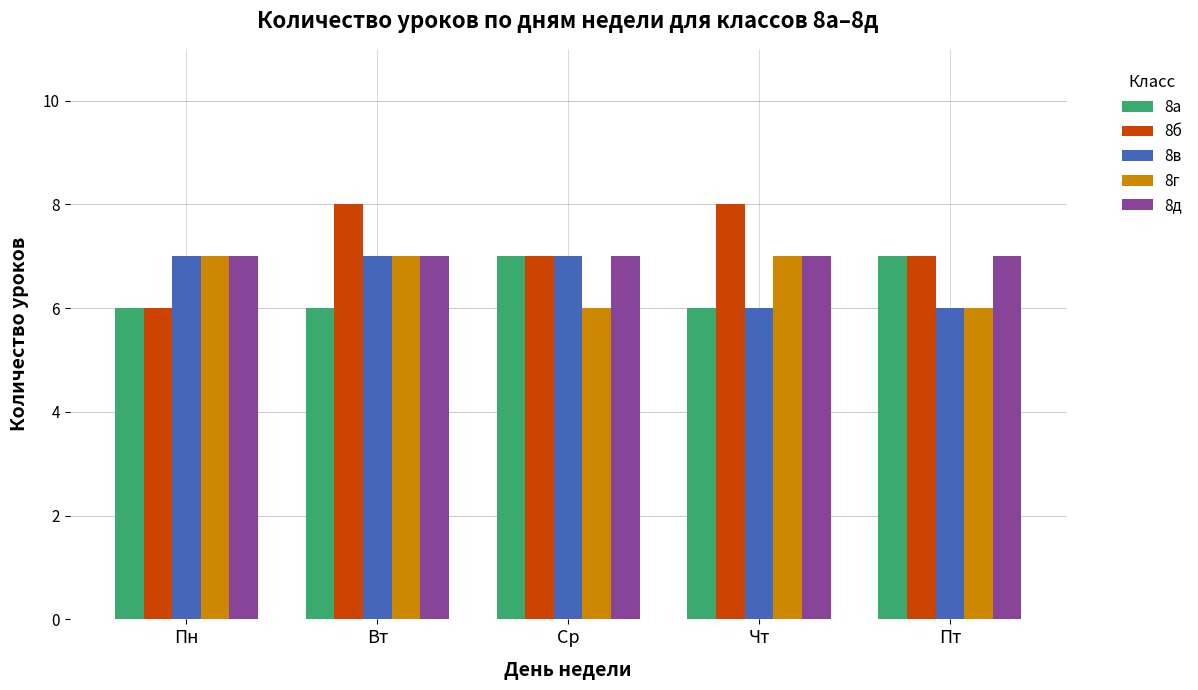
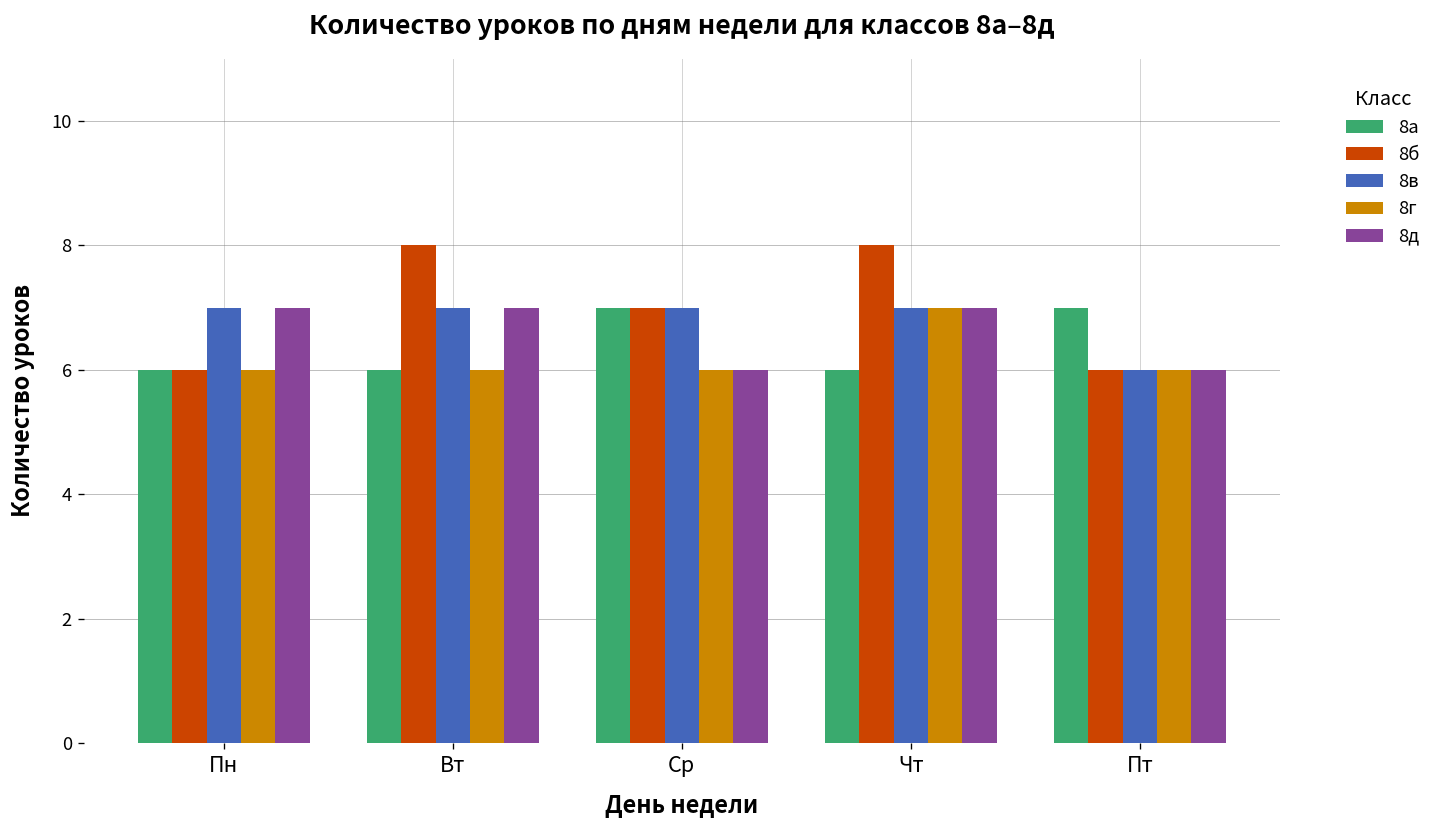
  {
    "8а": {
      "Пн": 6,
      "Вт": 6,
      "Ср": 7,
      "Чт": 6,
      "Пт": 7
    },
    "8б": {
      "Пн": 6,
      "Вт": 8,
      "Ср": 7,
      "Чт": 8,
-     "Пт": 7
+     "Пт": 6
    },
    "8в": {
      "Пн": 7,
      "Вт": 7,
      "Ср": 7,
-     "Чт": 6,
+     "Чт": 7,
      "Пт": 6
    },
    "8г": {
-     "Пн": 7,
-     "Вт": 7,
+     "Пн": 6,
+     "Вт": 6,
      "Ср": 6,
      "Чт": 7,
      "Пт": 6
    },
    "8д": {
      "Пн": 7,
      "Вт": 7,
-     "Ср": 7,
+     "Ср": 6,
      "Чт": 7,
-     "Пт": 7
+     "Пт": 6
    }
  }
